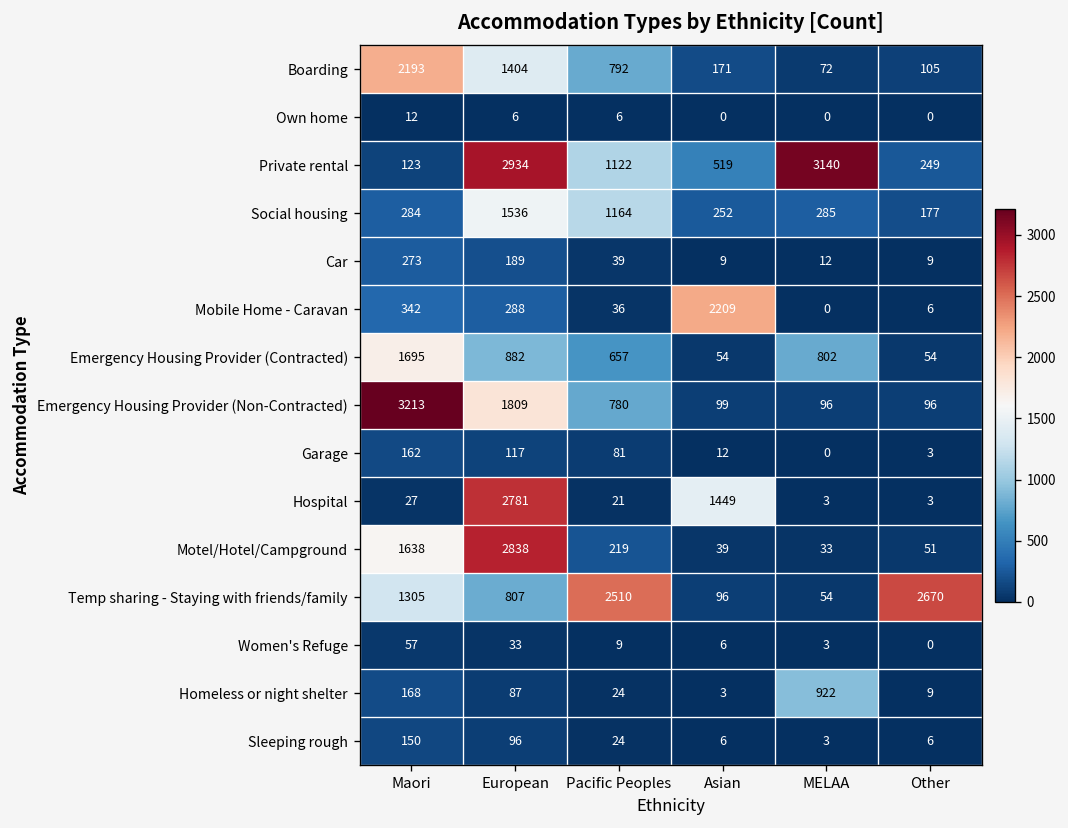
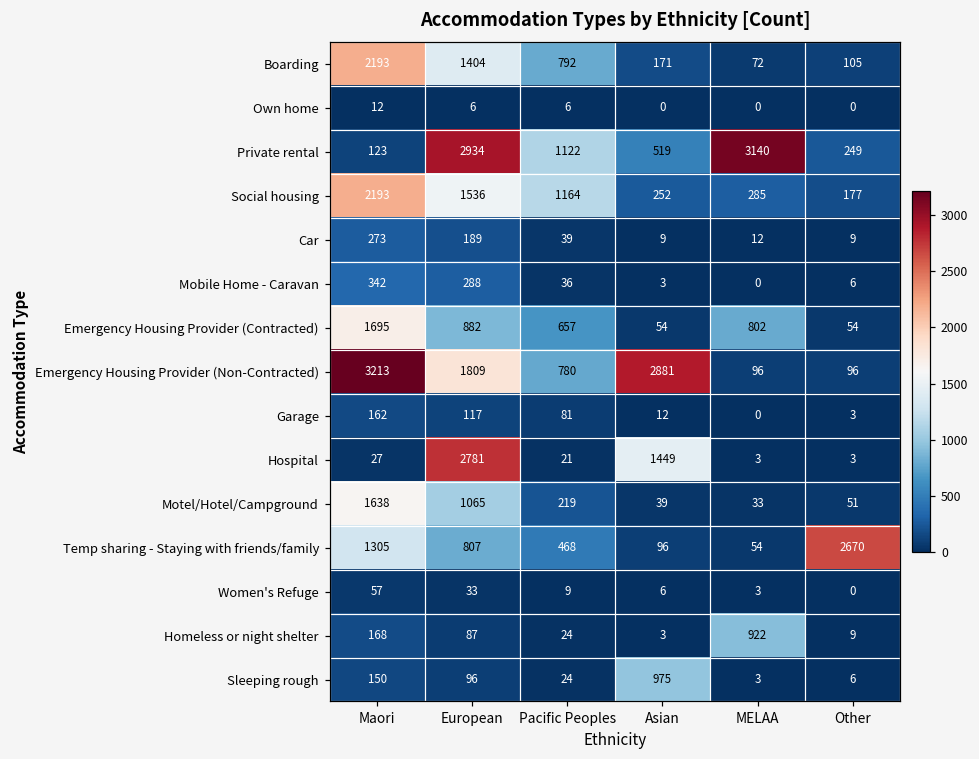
  {
    "Boarding": {
      "Maori": 2193,
      "European": 1404,
      "Pacific Peoples": 792,
      "Asian": 171,
      "MELAA": 72,
      "Other": 105
    },
    "Own home": {
      "Maori": 12,
      "European": 6,
      "Pacific Peoples": 6,
      "Asian": 0,
      "MELAA": 0,
      "Other": 0
    },
    "Private rental": {
      "Maori": 123,
      "European": 2934,
      "Pacific Peoples": 1122,
      "Asian": 519,
      "MELAA": 3140,
      "Other": 249
    },
    "Social housing": {
-     "Maori": 284,
+     "Maori": 2193,
      "European": 1536,
      "Pacific Peoples": 1164,
      "Asian": 252,
      "MELAA": 285,
      "Other": 177
    },
    "Car": {
      "Maori": 273,
      "European": 189,
      "Pacific Peoples": 39,
      "Asian": 9,
      "MELAA": 12,
      "Other": 9
    },
    "Mobile Home - Caravan": {
      "Maori": 342,
      "European": 288,
      "Pacific Peoples": 36,
-     "Asian": 2209,
+     "Asian": 3,
      "MELAA": 0,
      "Other": 6
    },
    "Emergency Housing Provider (Contracted)": {
      "Maori": 1695,
      "European": 882,
      "Pacific Peoples": 657,
      "Asian": 54,
      "MELAA": 802,
      "Other": 54
    },
    "Emergency Housing Provider (Non-Contracted)": {
      "Maori": 3213,
      "European": 1809,
      "Pacific Peoples": 780,
-     "Asian": 99,
+     "Asian": 2881,
      "MELAA": 96,
      "Other": 96
    },
    "Garage": {
      "Maori": 162,
      "European": 117,
      "Pacific Peoples": 81,
      "Asian": 12,
      "MELAA": 0,
      "Other": 3
    },
    "Hospital": {
      "Maori": 27,
      "European": 2781,
      "Pacific Peoples": 21,
      "Asian": 1449,
      "MELAA": 3,
      "Other": 3
    },
    "Motel/Hotel/Campground": {
      "Maori": 1638,
-     "European": 2838,
+     "European": 1065,
      "Pacific Peoples": 219,
      "Asian": 39,
      "MELAA": 33,
      "Other": 51
    },
    "Temp sharing - Staying with friends/family": {
      "Maori": 1305,
      "European": 807,
-     "Pacific Peoples": 2510,
+     "Pacific Peoples": 468,
      "Asian": 96,
      "MELAA": 54,
      "Other": 2670
    },
    "Women's Refuge": {
      "Maori": 57,
      "European": 33,
      "Pacific Peoples": 9,
      "Asian": 6,
      "MELAA": 3,
      "Other": 0
    },
    "Homeless or night shelter": {
      "Maori": 168,
      "European": 87,
      "Pacific Peoples": 24,
      "Asian": 3,
      "MELAA": 922,
      "Other": 9
    },
    "Sleeping rough": {
      "Maori": 150,
      "European": 96,
      "Pacific Peoples": 24,
-     "Asian": 6,
+     "Asian": 975,
      "MELAA": 3,
      "Other": 6
    }
  }
